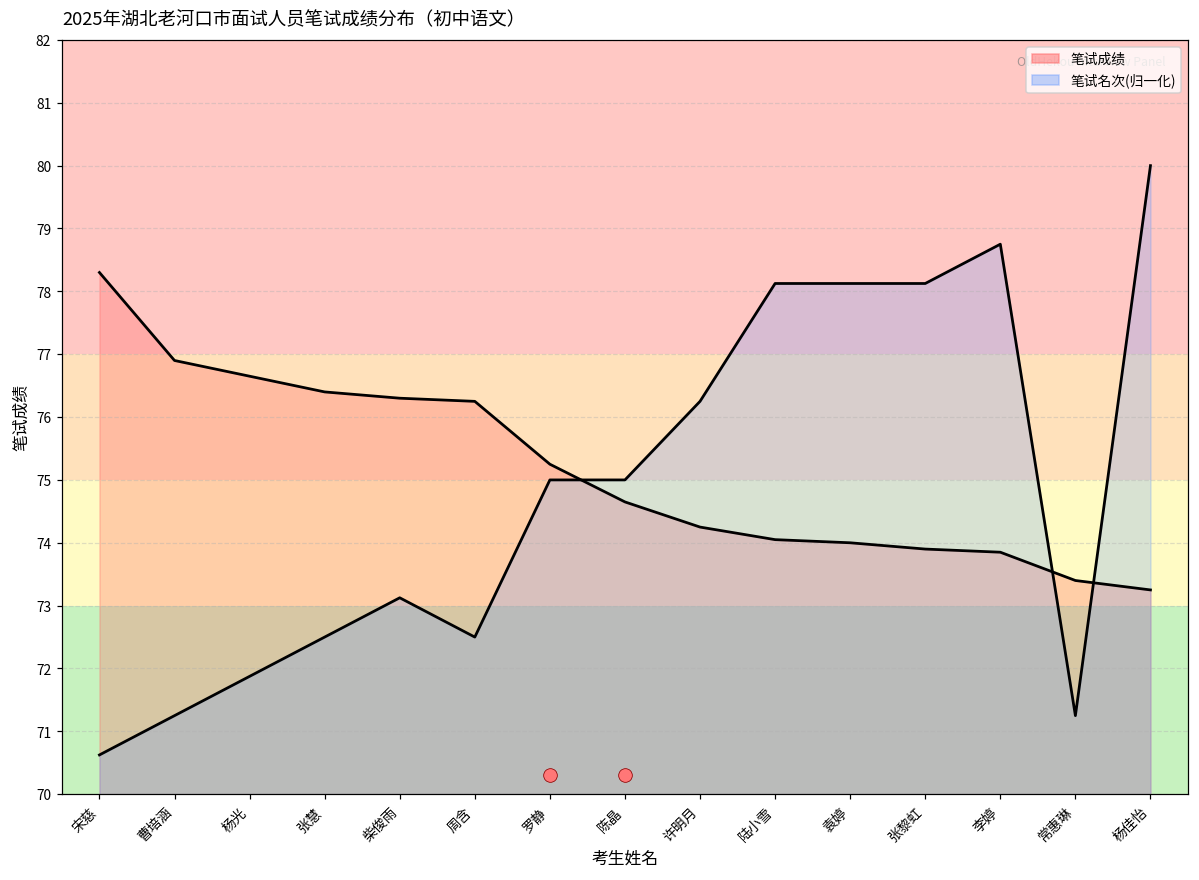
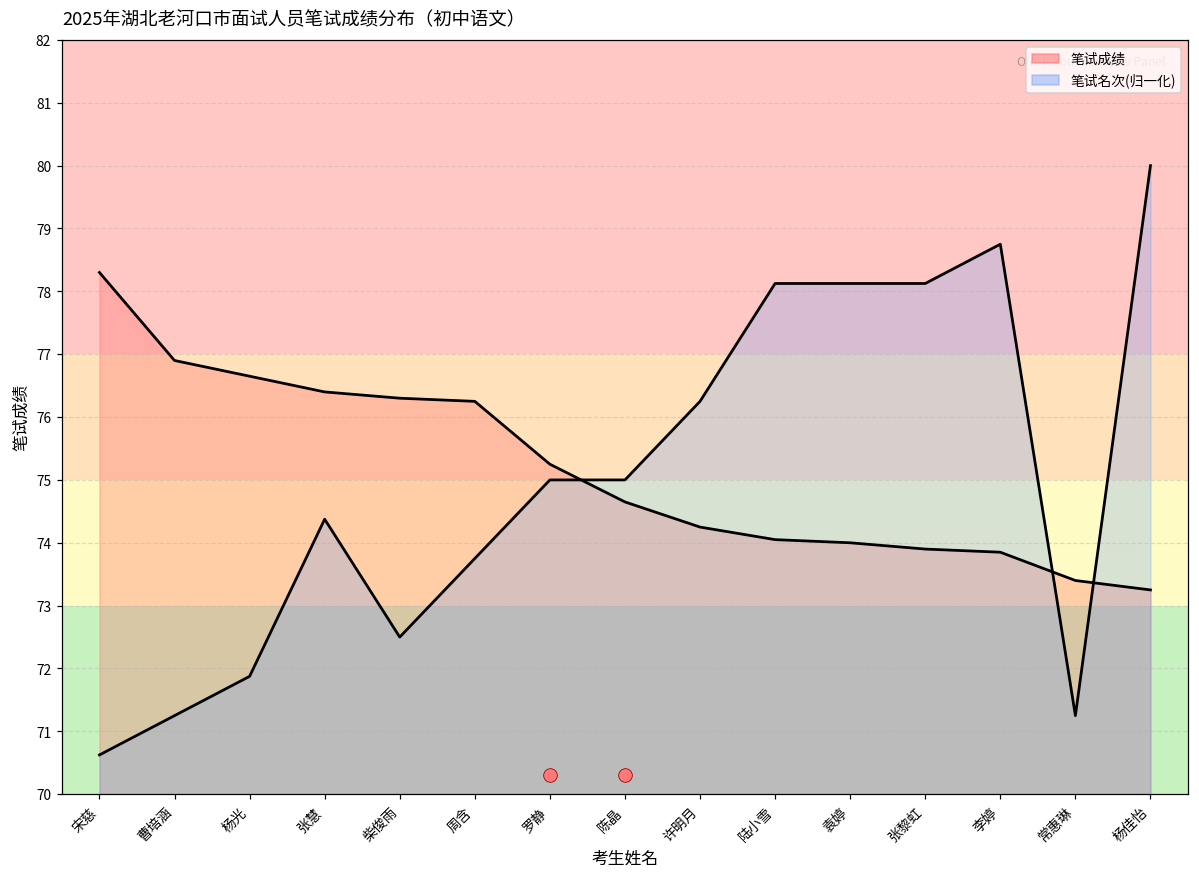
  {
    "笔试名次(归一化)": {
      "宋慈": 70.6,
      "曹培涵": 71.3,
      "杨光": 71.9,
-     "张慧": 72.5,
-     "柴俊雨": 73.1,
-     "周含": 72.5,
+     "张慧": 74.4,
+     "柴俊雨": 72.5,
+     "周含": 73.8,
      "罗静": 75.0,
      "陈晶": 75.0,
      "许明月": 76.3,
      "陆小雪": 78.1,
      "袁婷": 78.1,
      "张黎虹": 78.1,
      "李婷": 78.8,
      "常惠琳": 71.3,
      "杨佳怡": 80.0
    }
  }
